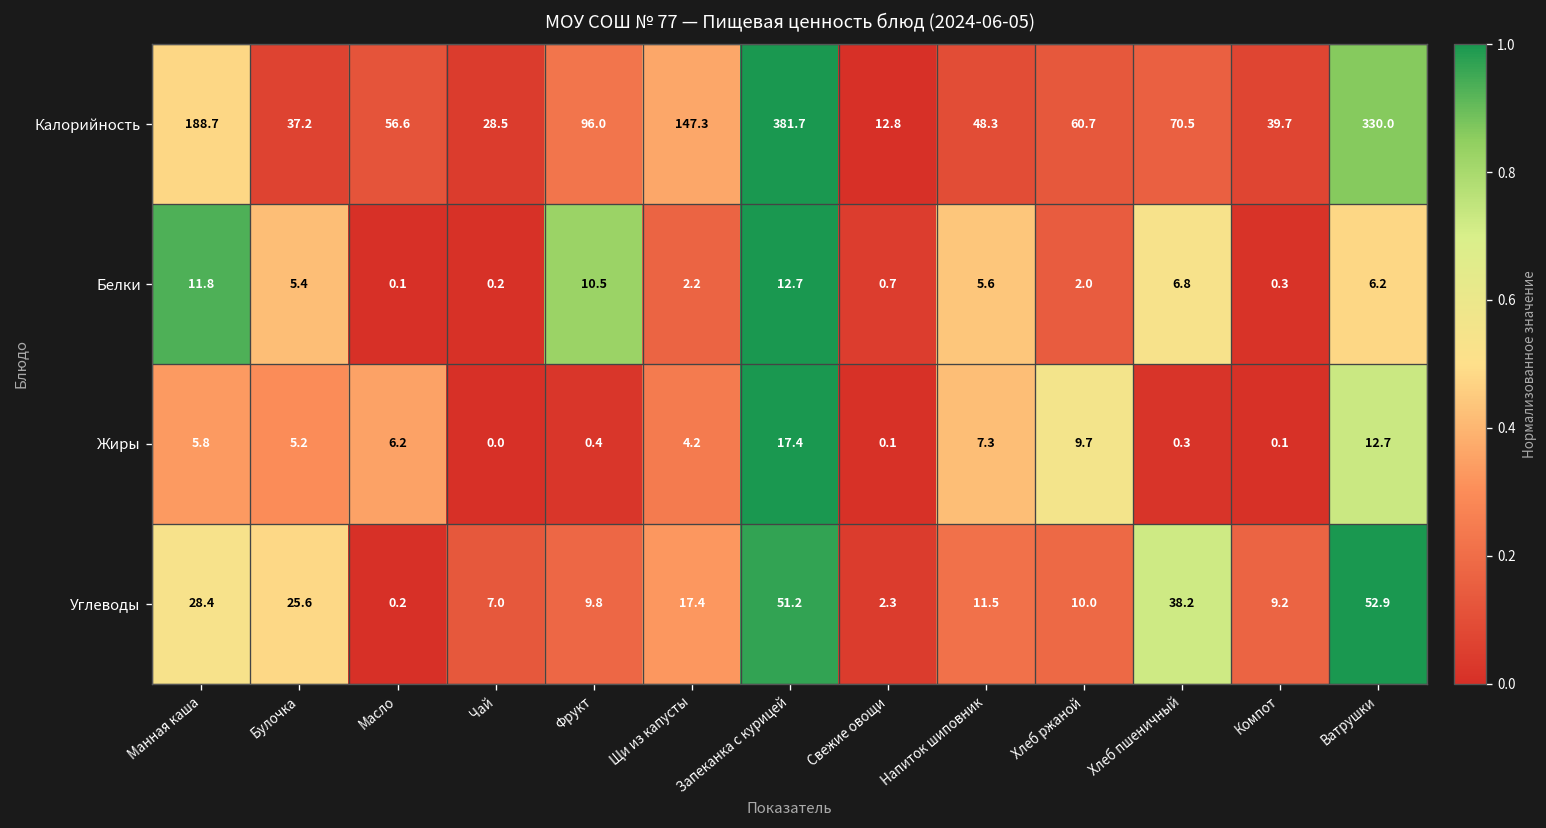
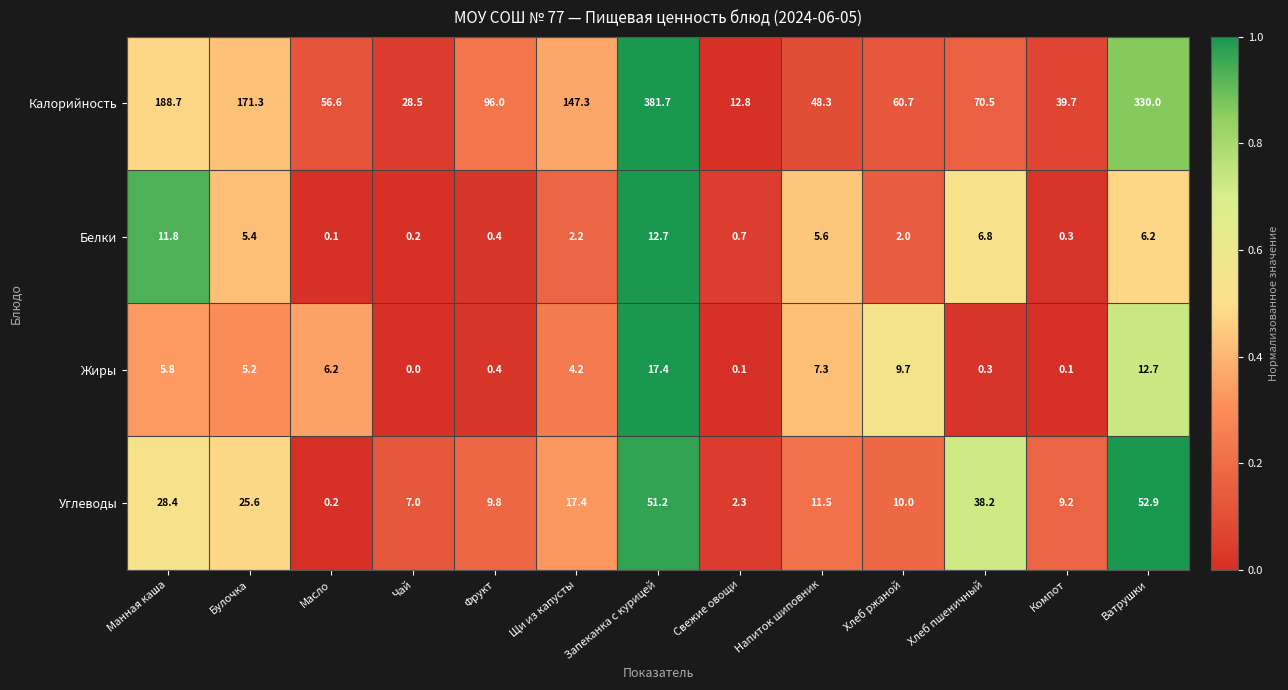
  {
    "Калорийность": {
      "Манная каша": 188.7,
-     "Булочка": 37.2,
+     "Булочка": 171.3,
      "Масло": 56.6,
      "Чай": 28.5,
      "Фрукт": 96.0,
      "Щи из капусты": 147.3,
      "Запеканка с курицей": 381.7,
      "Свежие овощи": 12.8,
      "Напиток шиповник": 48.3,
      "Хлеб ржаной": 60.7,
      "Хлеб пшеничный": 70.5,
      "Компот": 39.7,
      "Ватрушки": 330.0
    },
    "Белки": {
      "Манная каша": 11.8,
      "Булочка": 5.4,
      "Масло": 0.1,
      "Чай": 0.2,
-     "Фрукт": 10.5,
+     "Фрукт": 0.4,
      "Щи из капусты": 2.2,
      "Запеканка с курицей": 12.7,
      "Свежие овощи": 0.7,
      "Напиток шиповник": 5.6,
      "Хлеб ржаной": 2.0,
      "Хлеб пшеничный": 6.8,
      "Компот": 0.3,
      "Ватрушки": 6.2
    },
    "Жиры": {
      "Манная каша": 5.8,
      "Булочка": 5.2,
      "Масло": 6.2,
      "Чай": 0.0,
      "Фрукт": 0.4,
      "Щи из капусты": 4.2,
      "Запеканка с курицей": 17.4,
      "Свежие овощи": 0.1,
      "Напиток шиповник": 7.3,
      "Хлеб ржаной": 9.7,
      "Хлеб пшеничный": 0.3,
      "Компот": 0.1,
      "Ватрушки": 12.7
    },
    "Углеводы": {
      "Манная каша": 28.4,
      "Булочка": 25.6,
      "Масло": 0.2,
      "Чай": 7.0,
      "Фрукт": 9.8,
      "Щи из капусты": 17.4,
      "Запеканка с курицей": 51.2,
      "Свежие овощи": 2.3,
      "Напиток шиповник": 11.5,
      "Хлеб ржаной": 10.0,
      "Хлеб пшеничный": 38.2,
      "Компот": 9.2,
      "Ватрушки": 52.9
    }
  }
